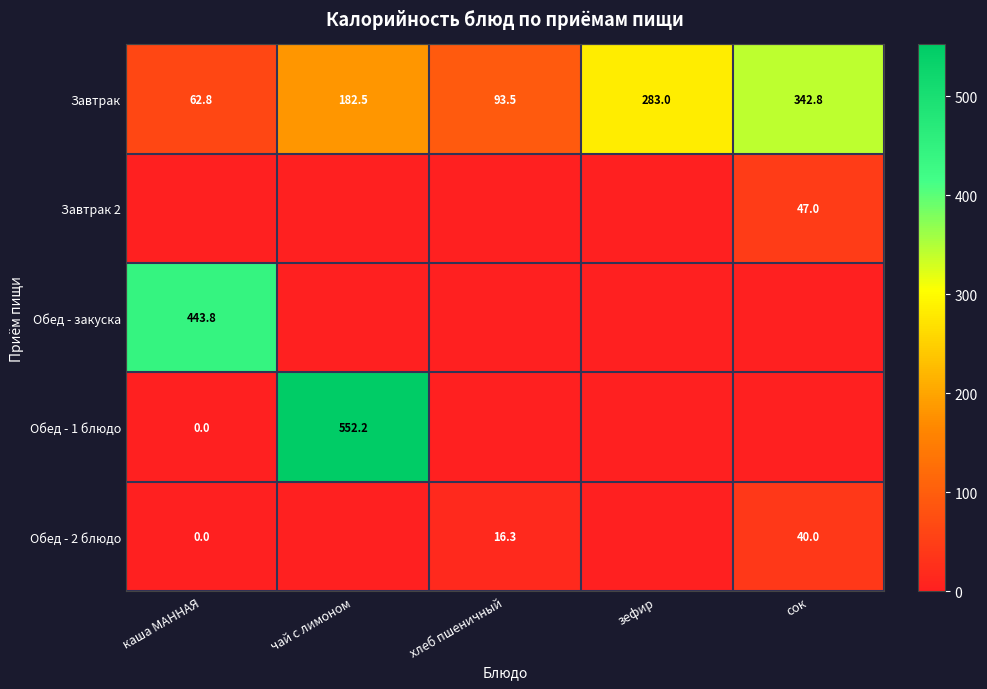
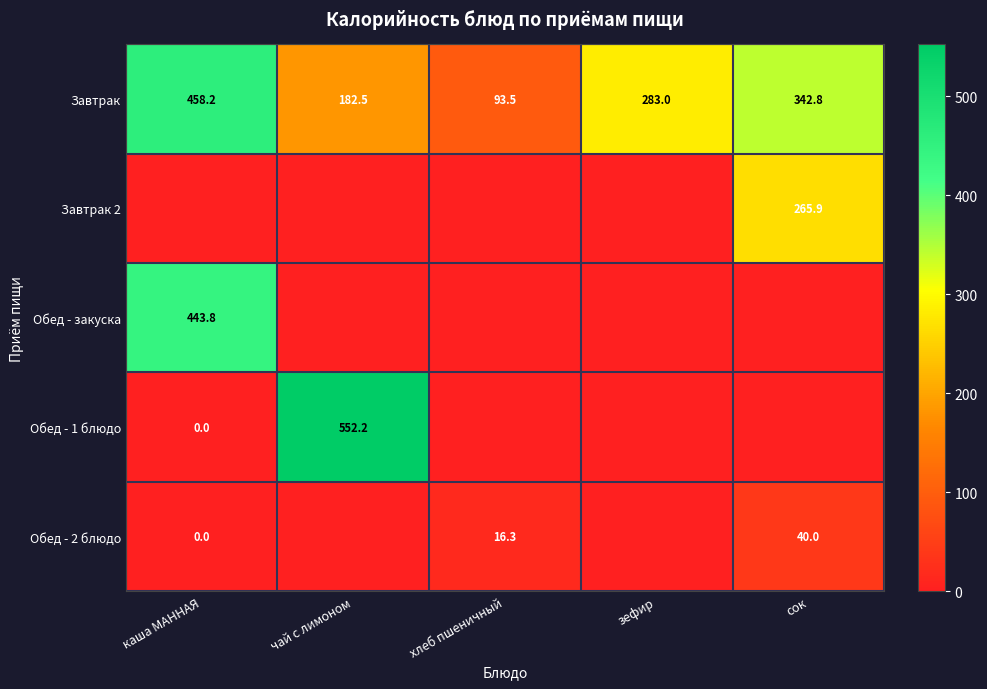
  {
    "Завтрак": {
-     "каша МАННАЯ": 62.8,
+     "каша МАННАЯ": 458.2,
      "чай с лимоном": 182.5,
      "хлеб пшеничный": 93.5,
      "зефир": 283.0,
      "сок": 342.8
    },
    "Завтрак 2": {
-     "сок": 47.0
+     "сок": 265.9
    },
    "Обед - закуска": {
      "каша МАННАЯ": 443.8
    },
    "Обед - 1 блюдо": {
      "каша МАННАЯ": 0.0,
      "чай с лимоном": 552.2
    },
    "Обед - 2 блюдо": {
      "каша МАННАЯ": 0.0,
      "хлеб пшеничный": 16.3,
      "сок": 40.0
    }
  }
